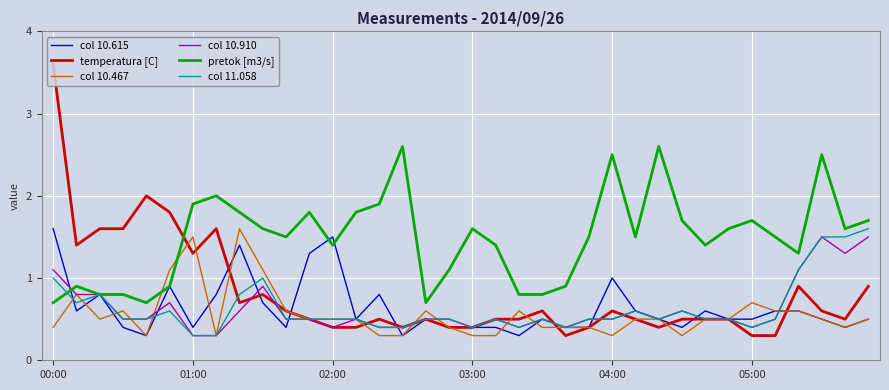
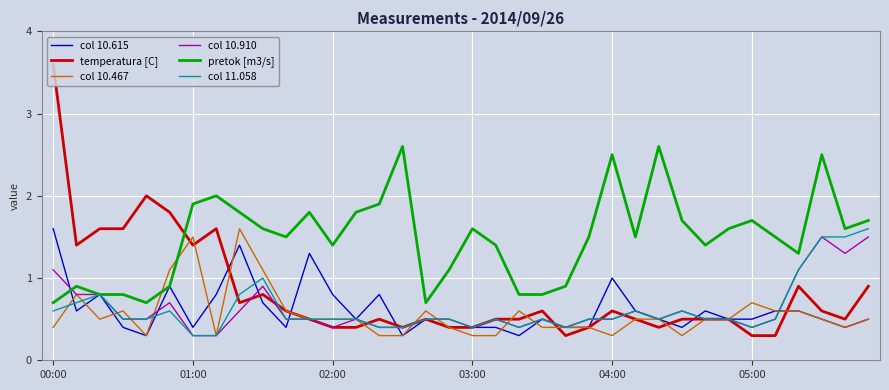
  {
    "col 10.615": {
      "00:00": 1.6,
      "01:00": 0.4,
-     "02:00": 1.5,
+     "02:00": 0.8,
      "04:00": 1.0,
      "05:00": 0.5
    },
    "temperatura [C]": {
-     "01:00": 1.3,
+     "01:00": 1.4,
      "04:00": 0.6,
      "05:00": 0.3
    },
    "col 10.467": {
      "00:00": 0.4,
      "01:00": 1.5,
      "03:00": 0.3,
      "04:00": 0.3,
      "05:00": 0.7
    },
    "col 10.910": {
      "00:00": 1.1
    },
    "pretok [m3/s]": {
      "00:00": 0.7,
      "01:00": 1.9,
      "02:00": 1.4,
      "03:00": 1.6,
      "04:00": 2.5,
      "05:00": 1.7
    },
    "col 11.058": {
-     "00:00": 1.0
+     "00:00": 0.6
    }
  }
